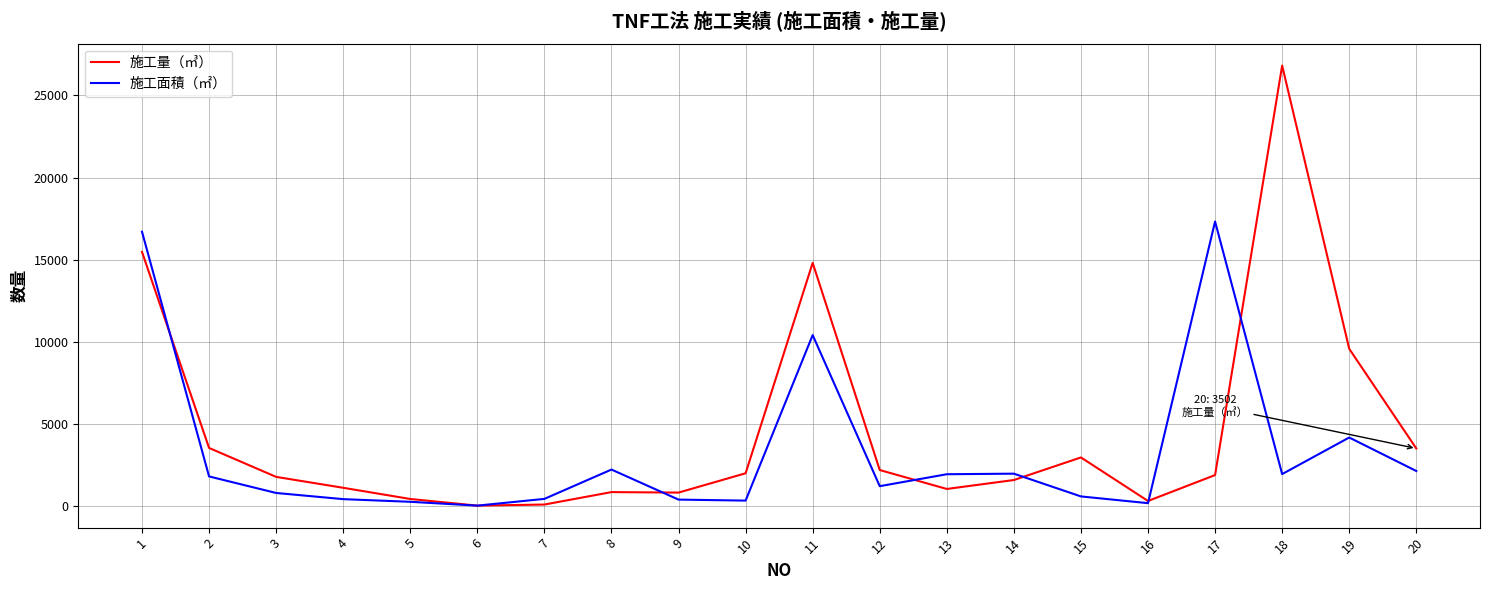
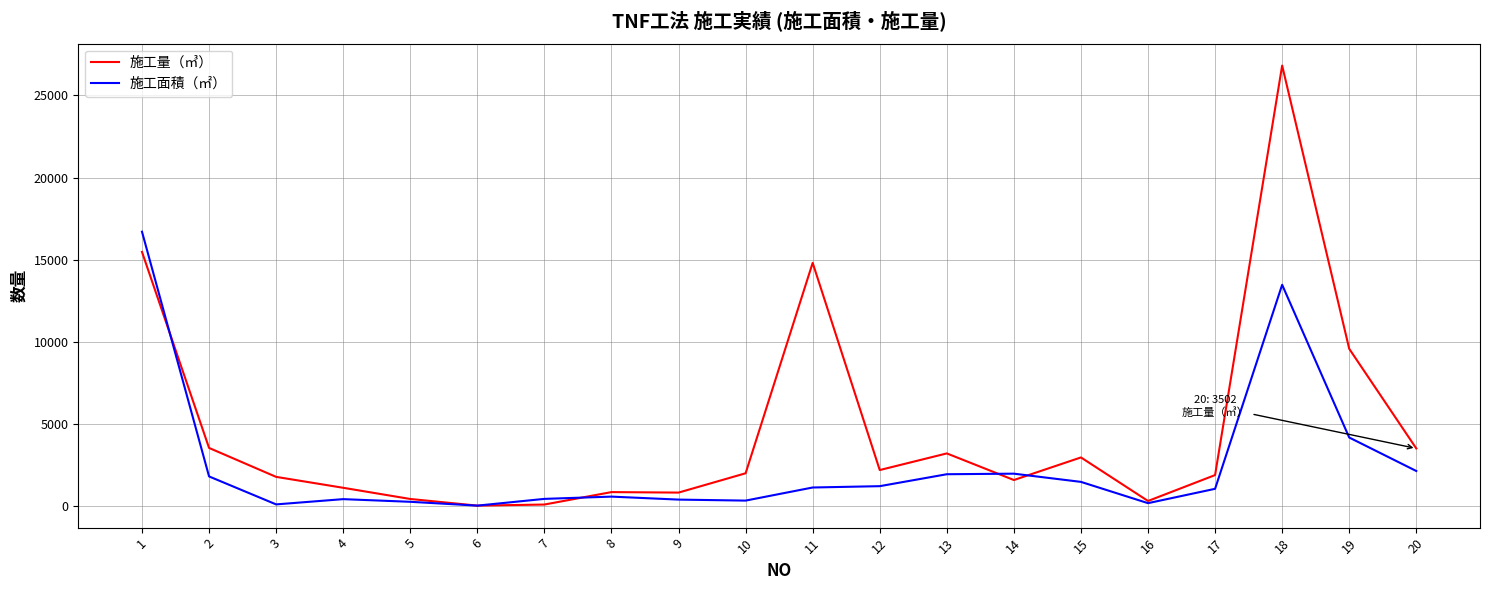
  {
    "施工量（㎥）": {
      "1": 15500,
      "2": 3500,
      "3": 1800,
      "4": 1100,
      "5": 400,
      "7": 100,
      "8": 800,
      "9": 800,
      "10": 2000,
      "11": 14800,
      "12": 2200,
-     "13": 1000,
+     "13": 3200,
      "14": 1600,
      "15": 3000,
      "17": 1900,
      "18": 26800,
      "19": 9600,
      "20": 3500
    },
    "施工面積（㎡）": {
      "1": 16700,
      "2": 1800,
-     "3": 800,
+     "3": 100,
      "4": 400,
      "5": 300,
      "7": 400,
-     "8": 2200,
+     "8": 600,
      "9": 400,
      "10": 300,
-     "11": 10400,
+     "11": 1100,
      "12": 1200,
      "13": 1900,
      "14": 2000,
-     "15": 600,
-     "17": 17300,
-     "18": 1900,
+     "15": 1500,
+     "17": 1000,
+     "18": 13500,
      "20": 2100
    }
  }
